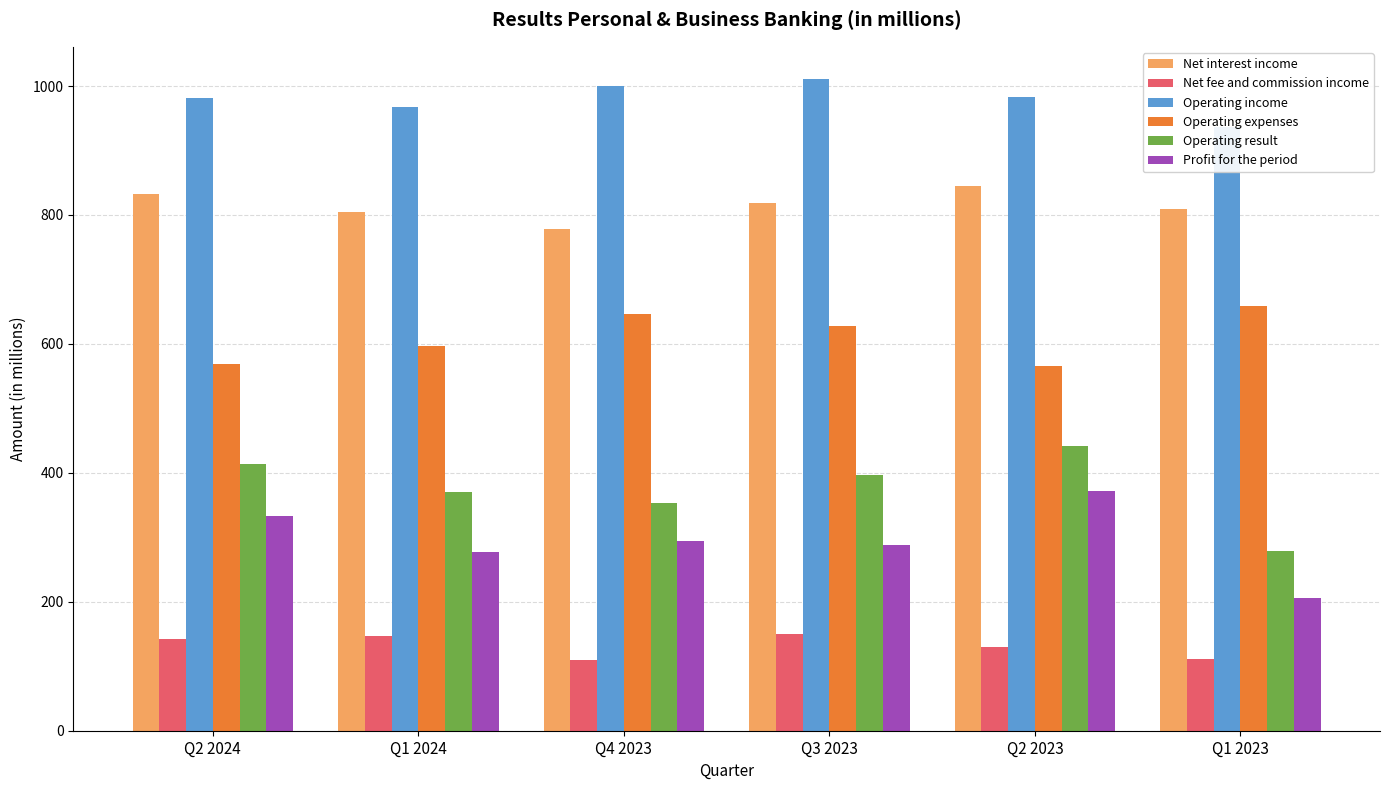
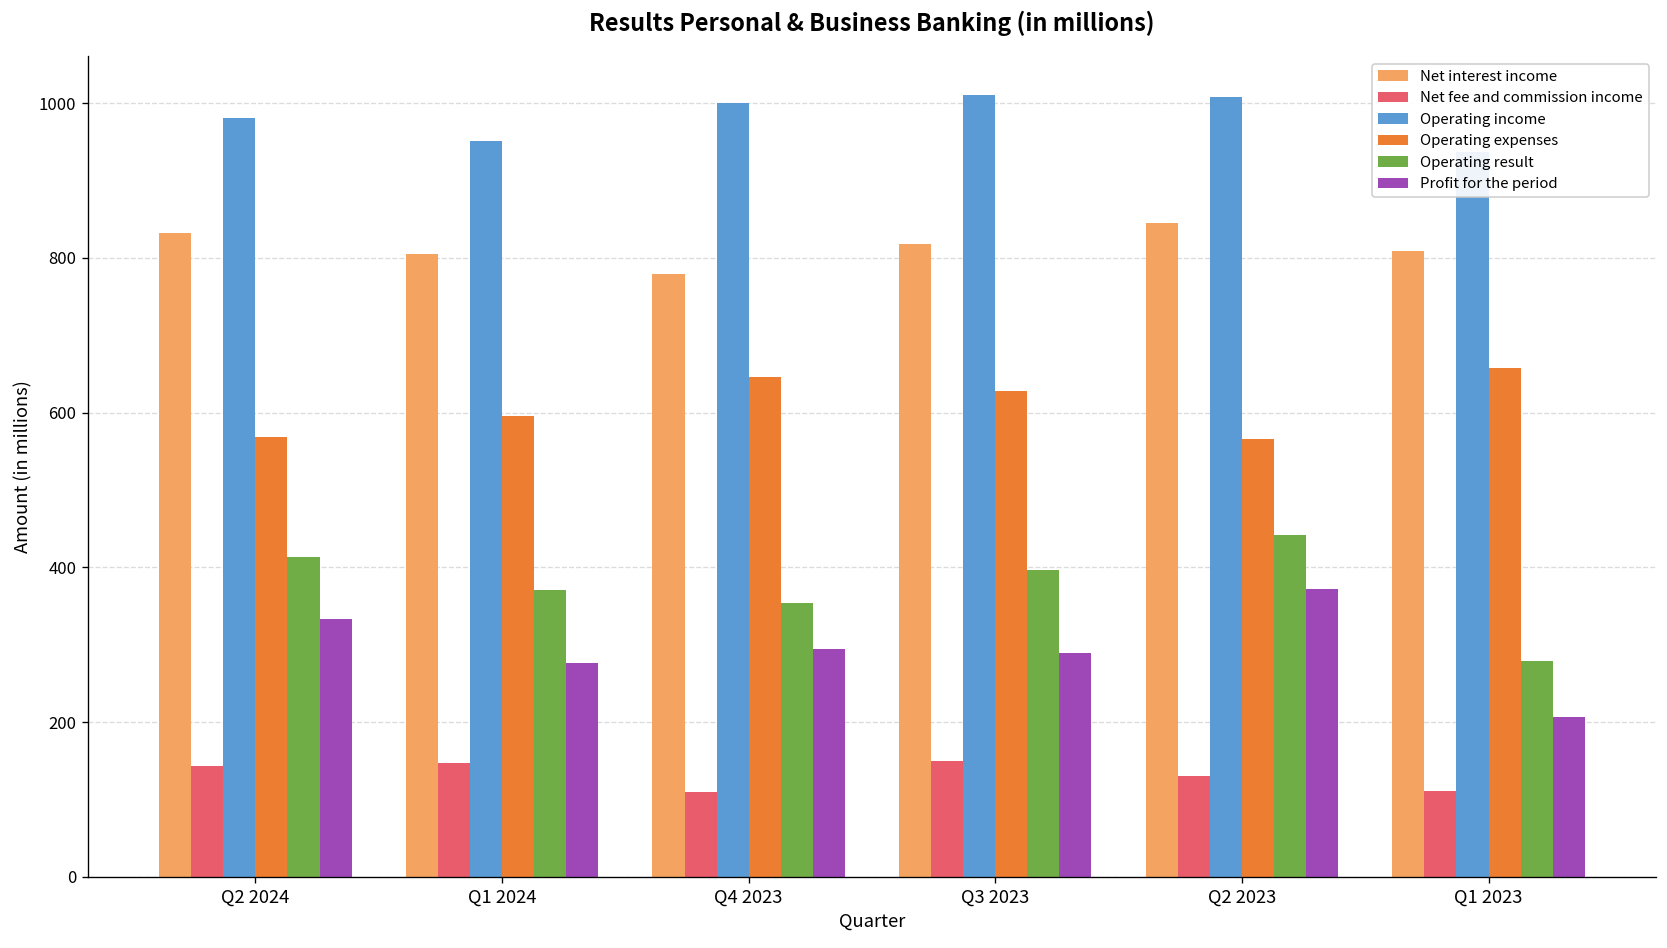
  {
    "Net interest income": {
      "Q2 2024": 830,
      "Q1 2024": 810,
      "Q4 2023": 780,
      "Q3 2023": 820,
      "Q2 2023": 840,
      "Q1 2023": 810
    },
    "Net fee and commission income": {
      "Q2 2024": 140,
      "Q1 2024": 150,
      "Q4 2023": 110,
      "Q3 2023": 150,
      "Q2 2023": 130,
      "Q1 2023": 110
    },
    "Operating income": {
      "Q2 2024": 980,
-     "Q1 2024": 970,
+     "Q1 2024": 950,
      "Q4 2023": 1000,
      "Q3 2023": 1010,
-     "Q2 2023": 980
+     "Q2 2023": 1010
    },
    "Operating expenses": {
      "Q2 2024": 570,
      "Q1 2024": 600,
      "Q4 2023": 650,
      "Q3 2023": 630,
      "Q2 2023": 570,
      "Q1 2023": 660
    },
    "Operating result": {
      "Q2 2024": 410,
      "Q1 2024": 370,
      "Q4 2023": 350,
      "Q3 2023": 400,
      "Q2 2023": 440,
      "Q1 2023": 280
    },
    "Profit for the period": {
      "Q2 2024": 330,
      "Q1 2024": 280,
      "Q4 2023": 290,
      "Q3 2023": 290,
      "Q2 2023": 370,
      "Q1 2023": 210
    }
  }
